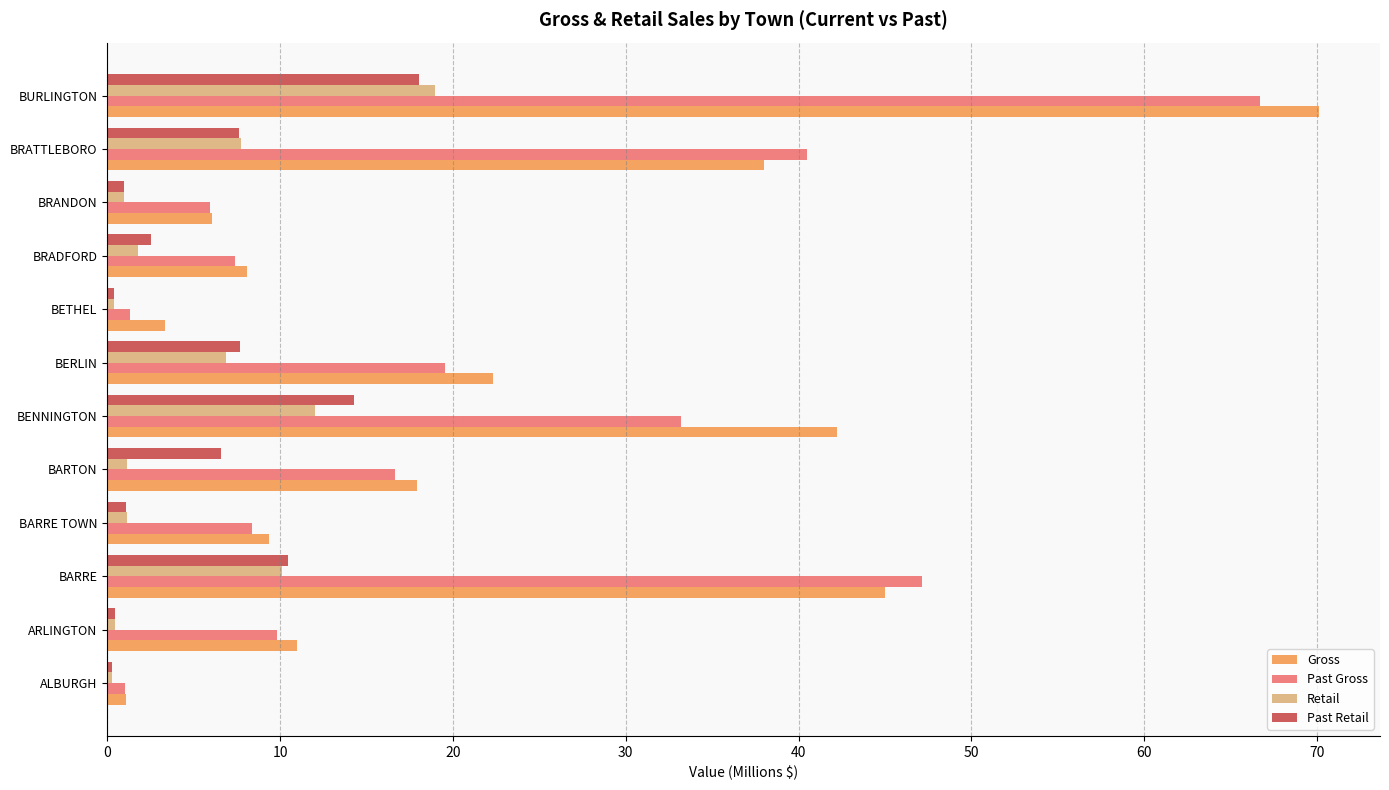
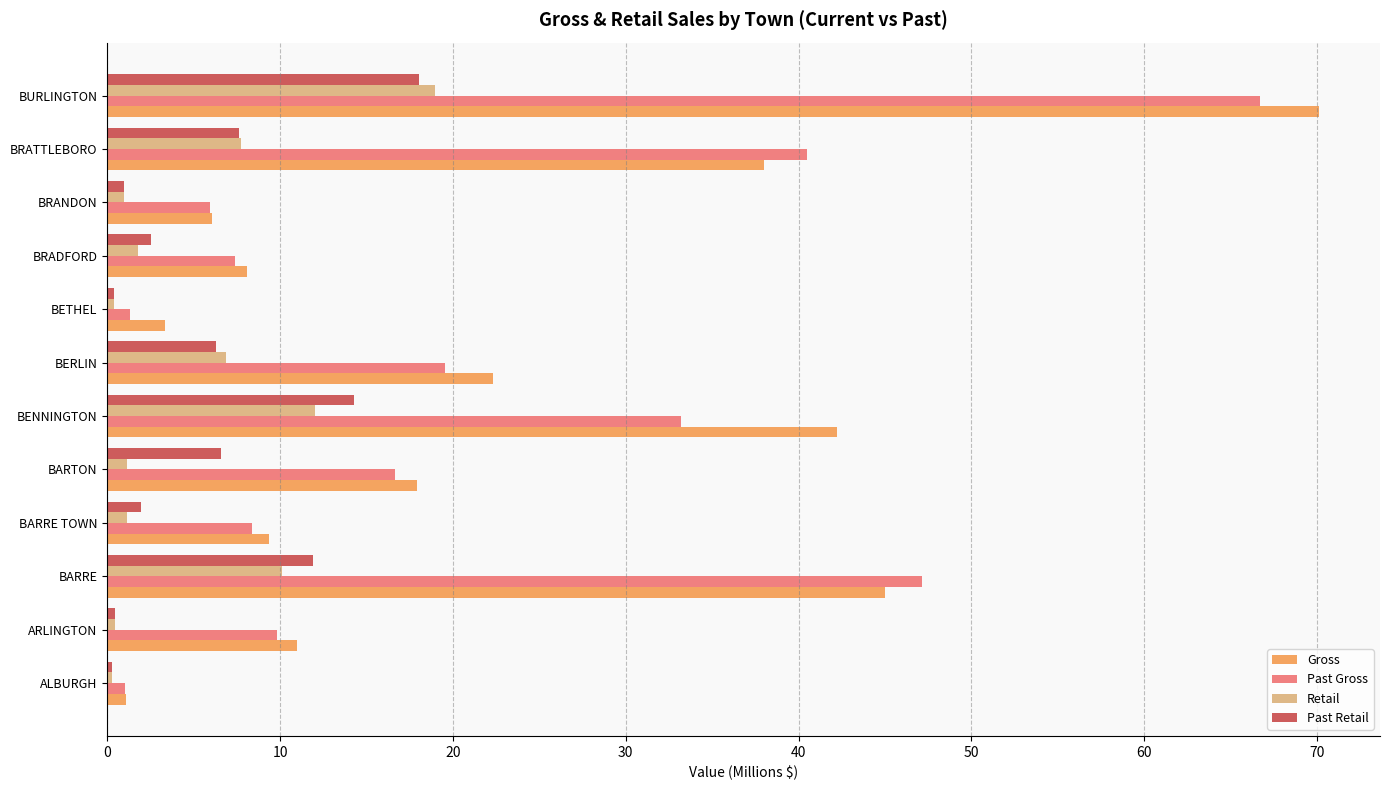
  {
    "Past Retail": {
      "BURLINGTON": 18.0,
      "BRATTLEBORO": 7.6,
      "BRANDON": 1.0,
      "BRADFORD": 2.5,
      "BETHEL": 0.4,
-     "BERLIN": 7.7,
+     "BERLIN": 6.3,
      "BENNINGTON": 14.3,
      "BARTON": 6.6,
-     "BARRE TOWN": 1.1,
-     "BARRE": 10.4,
+     "BARRE TOWN": 2.0,
+     "BARRE": 11.9,
      "ARLINGTON": 0.4,
      "ALBURGH": 0.3
    }
  }
